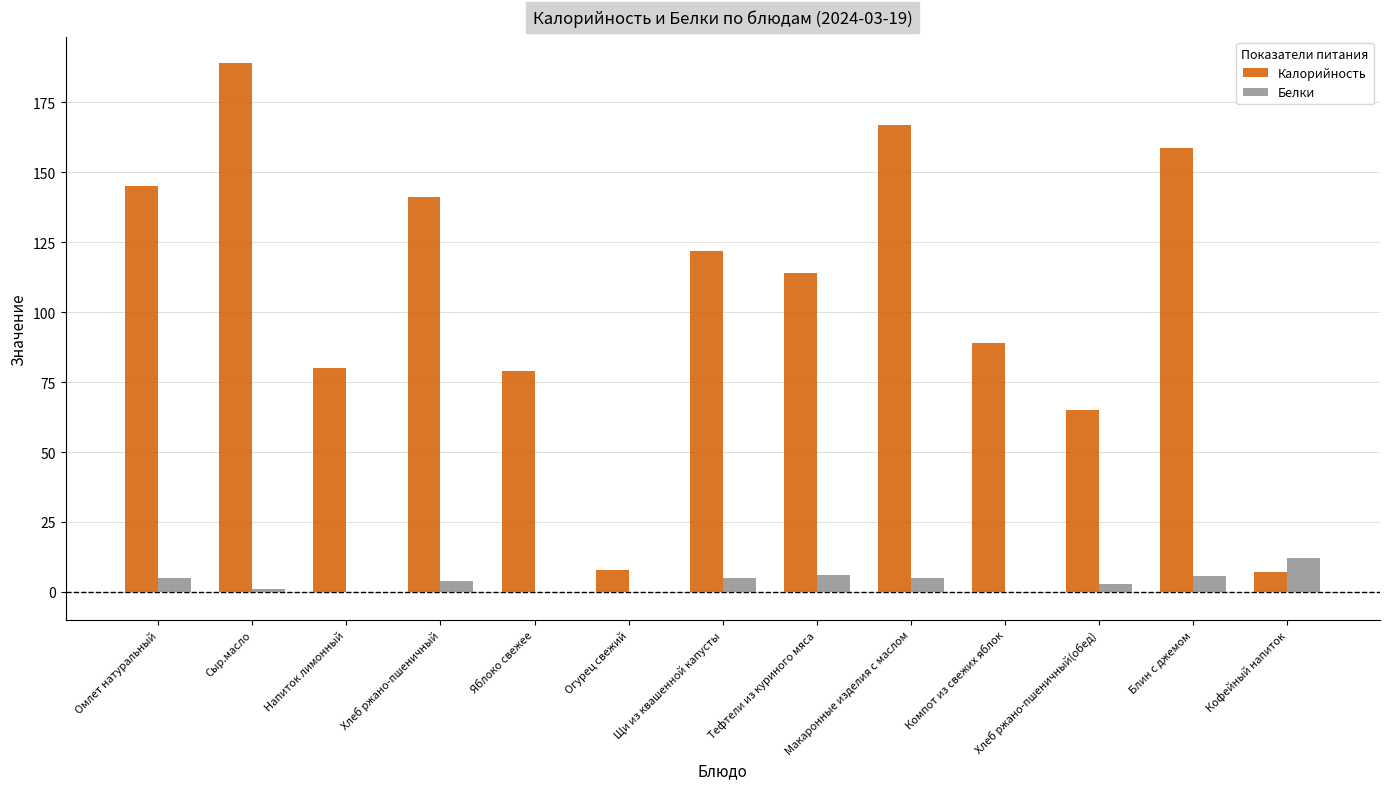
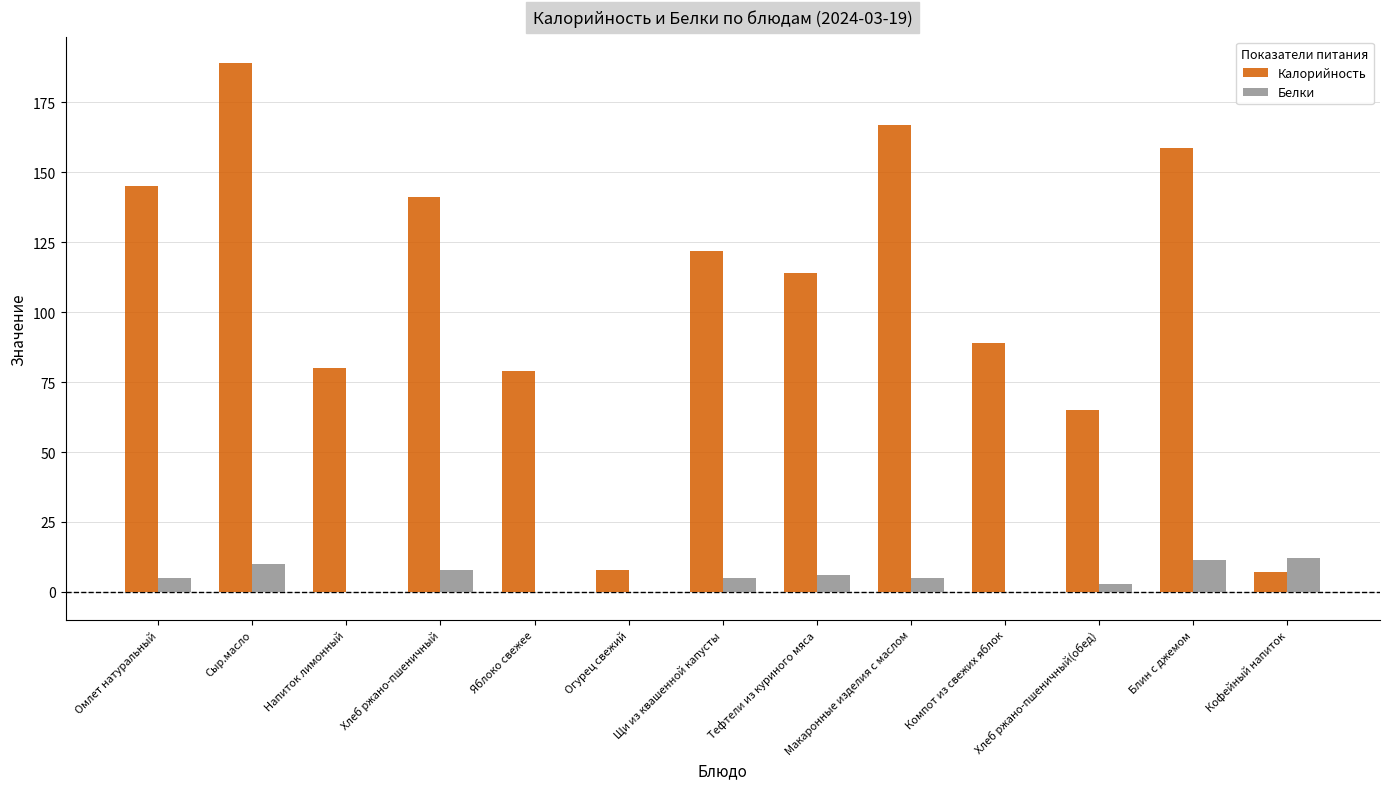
  {
    "Калорийность": {
      "Омлет натуральный": 145,
      "Сыр.масло": 189,
      "Напиток лимонный": 80,
      "Хлеб ржано-пшеничный": 141,
      "Яблоко свежее": 79,
      "Огурец свежий": 8,
      "Щи из квашенной капусты": 122,
      "Тефтели из куриного мяса": 114,
      "Макаронные изделия с маслом": 167,
      "Компот из свежих яблок": 89,
      "Хлеб ржано-пшеничный(обед)": 65,
      "Блин с джемом": 159,
      "Кофейный напиток": 7
    },
    "Белки": {
      "Омлет натуральный": 5,
-     "Сыр.масло": 1,
+     "Сыр.масло": 10,
      "Напиток лимонный": 0,
-     "Хлеб ржано-пшеничный": 4,
+     "Хлеб ржано-пшеничный": 8,
      "Яблоко свежее": 0,
      "Огурец свежий": 0,
      "Щи из квашенной капусты": 5,
      "Тефтели из куриного мяса": 6,
      "Макаронные изделия с маслом": 5,
      "Компот из свежих яблок": 0,
      "Хлеб ржано-пшеничный(обед)": 3,
-     "Блин с джемом": 6,
+     "Блин с джемом": 11,
      "Кофейный напиток": 12
    }
  }
